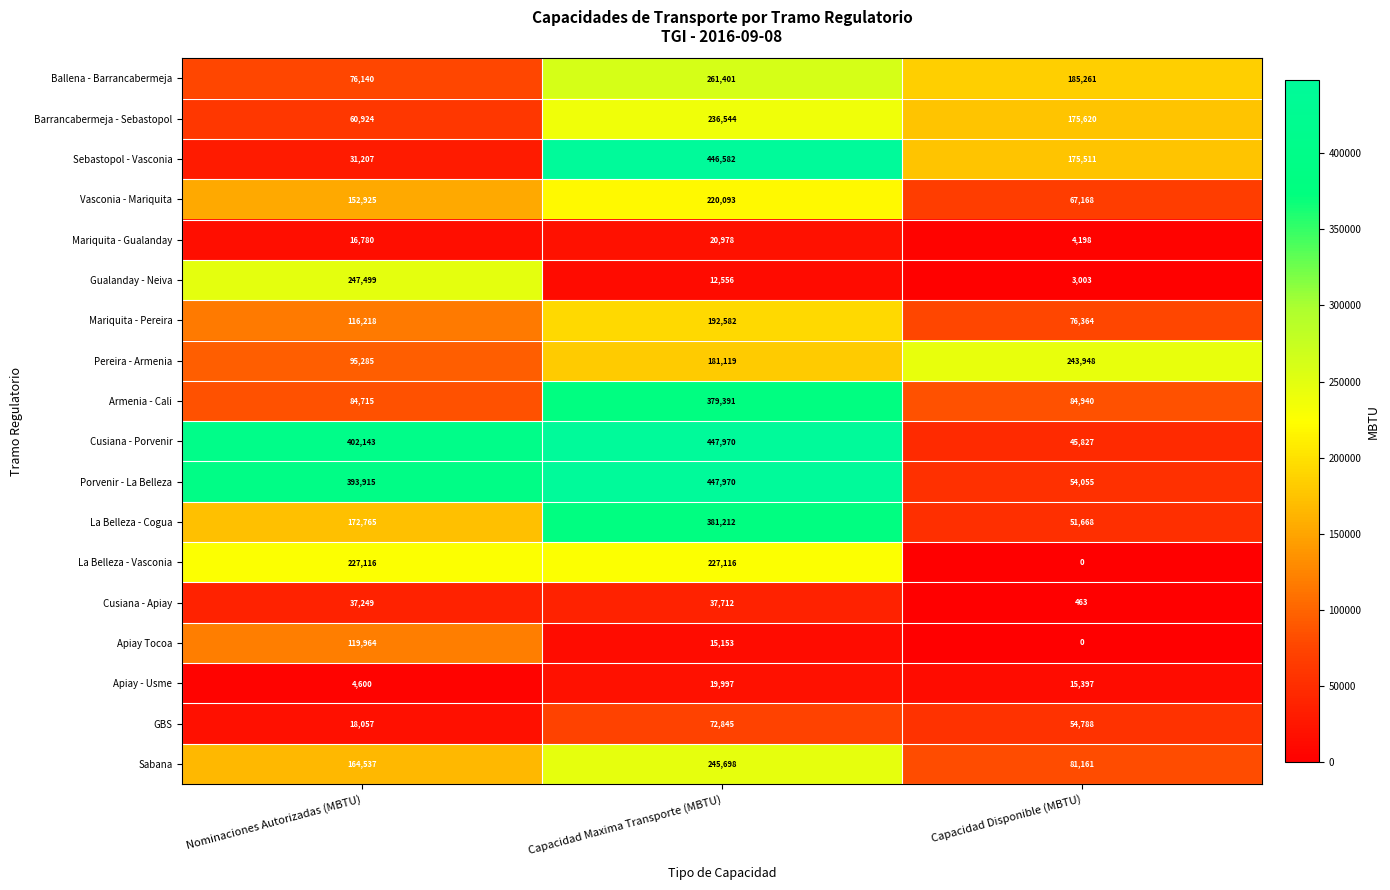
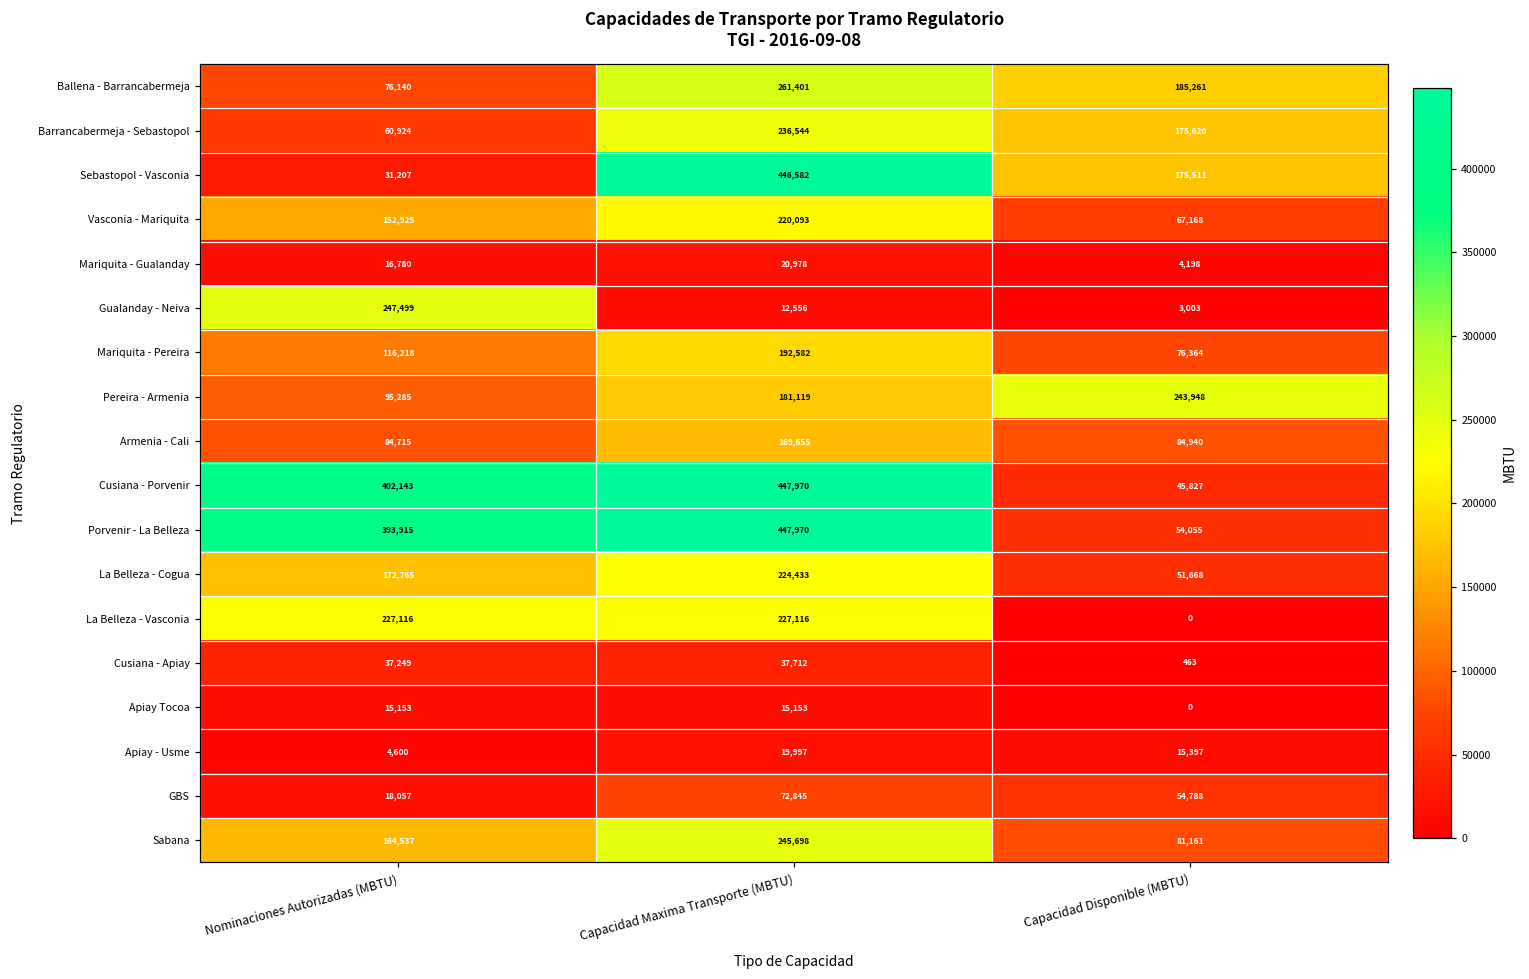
  {
    "Ballena - Barrancabermeja": {
      "Nominaciones Autorizadas (MBTU)": "76,140",
      "Capacidad Maxima Transporte (MBTU)": "261,401",
      "Capacidad Disponible (MBTU)": "185,261"
    },
    "Barrancabermeja - Sebastopol": {
      "Nominaciones Autorizadas (MBTU)": "60,924",
      "Capacidad Maxima Transporte (MBTU)": "236,544",
      "Capacidad Disponible (MBTU)": "175,620"
    },
    "Sebastopol - Vasconia": {
      "Nominaciones Autorizadas (MBTU)": "31,207",
      "Capacidad Maxima Transporte (MBTU)": "446,582",
      "Capacidad Disponible (MBTU)": "175,511"
    },
    "Vasconia - Mariquita": {
      "Nominaciones Autorizadas (MBTU)": "152,925",
      "Capacidad Maxima Transporte (MBTU)": "220,093",
      "Capacidad Disponible (MBTU)": "67,168"
    },
    "Mariquita - Gualanday": {
      "Nominaciones Autorizadas (MBTU)": "16,780",
      "Capacidad Maxima Transporte (MBTU)": "20,978",
      "Capacidad Disponible (MBTU)": "4,198"
    },
    "Gualanday - Neiva": {
      "Nominaciones Autorizadas (MBTU)": "247,499",
      "Capacidad Maxima Transporte (MBTU)": "12,556",
      "Capacidad Disponible (MBTU)": "3,003"
    },
    "Mariquita - Pereira": {
      "Nominaciones Autorizadas (MBTU)": "116,218",
      "Capacidad Maxima Transporte (MBTU)": "192,582",
      "Capacidad Disponible (MBTU)": "76,364"
    },
    "Pereira - Armenia": {
      "Nominaciones Autorizadas (MBTU)": "95,285",
      "Capacidad Maxima Transporte (MBTU)": "181,119",
      "Capacidad Disponible (MBTU)": "243,948"
    },
    "Armenia - Cali": {
      "Nominaciones Autorizadas (MBTU)": "84,715",
-     "Capacidad Maxima Transporte (MBTU)": "379,391",
+     "Capacidad Maxima Transporte (MBTU)": "169,655",
      "Capacidad Disponible (MBTU)": "84,940"
    },
    "Cusiana - Porvenir": {
      "Nominaciones Autorizadas (MBTU)": "402,143",
      "Capacidad Maxima Transporte (MBTU)": "447,970",
      "Capacidad Disponible (MBTU)": "45,827"
    },
    "Porvenir - La Belleza": {
      "Nominaciones Autorizadas (MBTU)": "393,915",
      "Capacidad Maxima Transporte (MBTU)": "447,970",
      "Capacidad Disponible (MBTU)": "54,055"
    },
    "La Belleza - Cogua": {
      "Nominaciones Autorizadas (MBTU)": "172,765",
-     "Capacidad Maxima Transporte (MBTU)": "381,212",
+     "Capacidad Maxima Transporte (MBTU)": "224,433",
      "Capacidad Disponible (MBTU)": "51,668"
    },
    "La Belleza - Vasconia": {
      "Nominaciones Autorizadas (MBTU)": "227,116",
      "Capacidad Maxima Transporte (MBTU)": "227,116",
      "Capacidad Disponible (MBTU)": "0"
    },
    "Cusiana - Apiay": {
      "Nominaciones Autorizadas (MBTU)": "37,249",
      "Capacidad Maxima Transporte (MBTU)": "37,712",
      "Capacidad Disponible (MBTU)": "463"
    },
    "Apiay Tocoa": {
-     "Nominaciones Autorizadas (MBTU)": "119,964",
+     "Nominaciones Autorizadas (MBTU)": "15,153",
      "Capacidad Maxima Transporte (MBTU)": "15,153",
      "Capacidad Disponible (MBTU)": "0"
    },
    "Apiay - Usme": {
      "Nominaciones Autorizadas (MBTU)": "4,600",
      "Capacidad Maxima Transporte (MBTU)": "19,997",
      "Capacidad Disponible (MBTU)": "15,397"
    },
    "GBS": {
      "Nominaciones Autorizadas (MBTU)": "18,057",
      "Capacidad Maxima Transporte (MBTU)": "72,845",
      "Capacidad Disponible (MBTU)": "54,788"
    },
    "Sabana": {
      "Nominaciones Autorizadas (MBTU)": "164,537",
      "Capacidad Maxima Transporte (MBTU)": "245,698",
      "Capacidad Disponible (MBTU)": "81,161"
    }
  }
